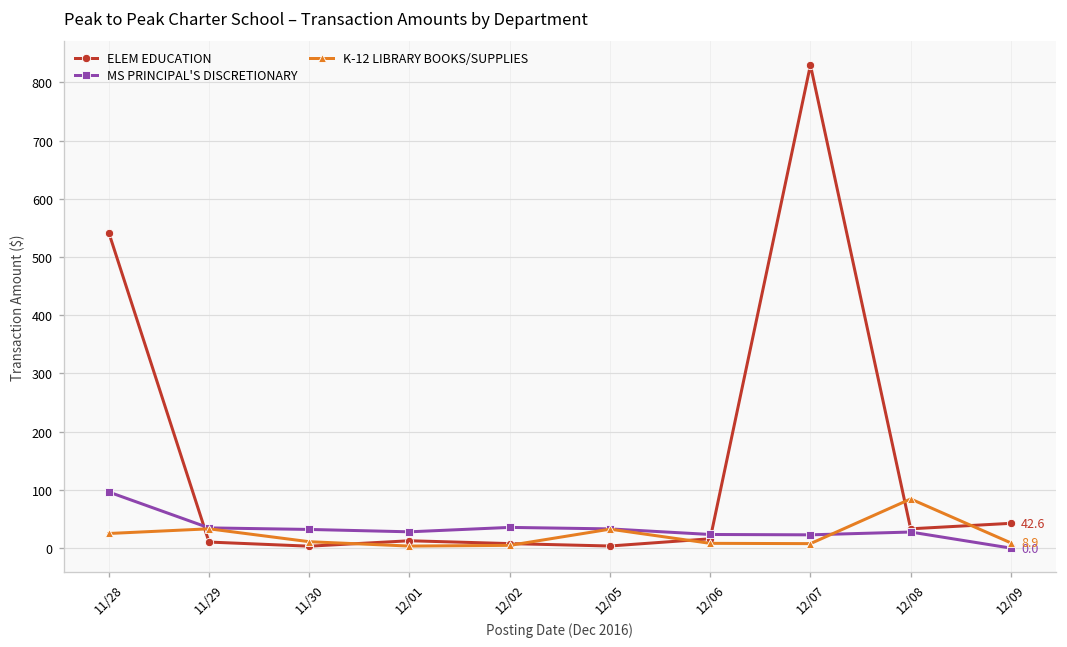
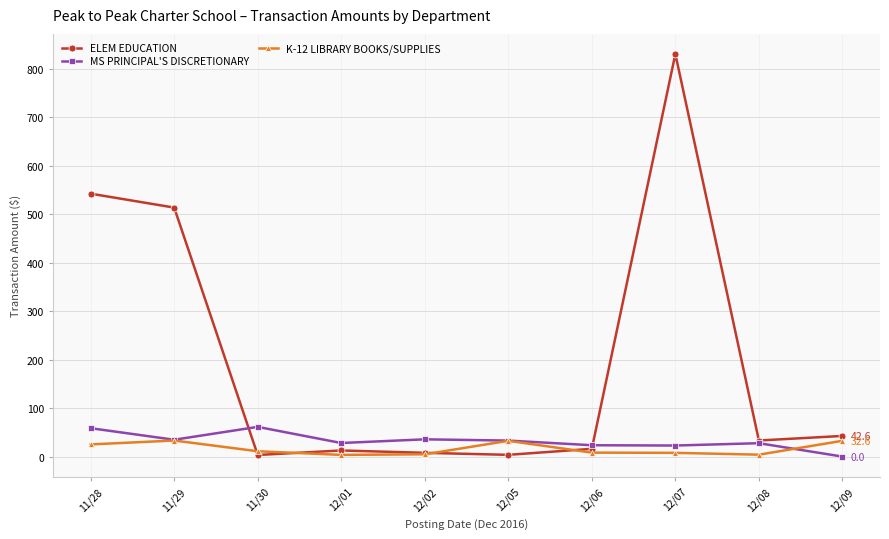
  {
    "ELEM EDUCATION": {
      "11/28": 540,
-     "11/29": 10,
+     "11/29": 510,
      "11/30": 0,
      "12/01": 10,
      "12/05": 0,
      "12/06": 20,
      "12/07": 830,
      "12/08": 30
    },
    "MS PRINCIPAL'S DISCRETIONARY": {
-     "11/28": 100,
-     "11/30": 30,
+     "11/28": 60,
+     "11/30": 60,
      "12/01": 30,
      "12/02": 40,
      "12/06": 20,
      "12/07": 20,
      "12/08": 30
    },
    "K-12 LIBRARY BOOKS/SUPPLIES": {
-     "12/08": 80,
-     "12/09": 8.9
+     "12/08": 0,
+     "12/09": 32.6
    }
  }
